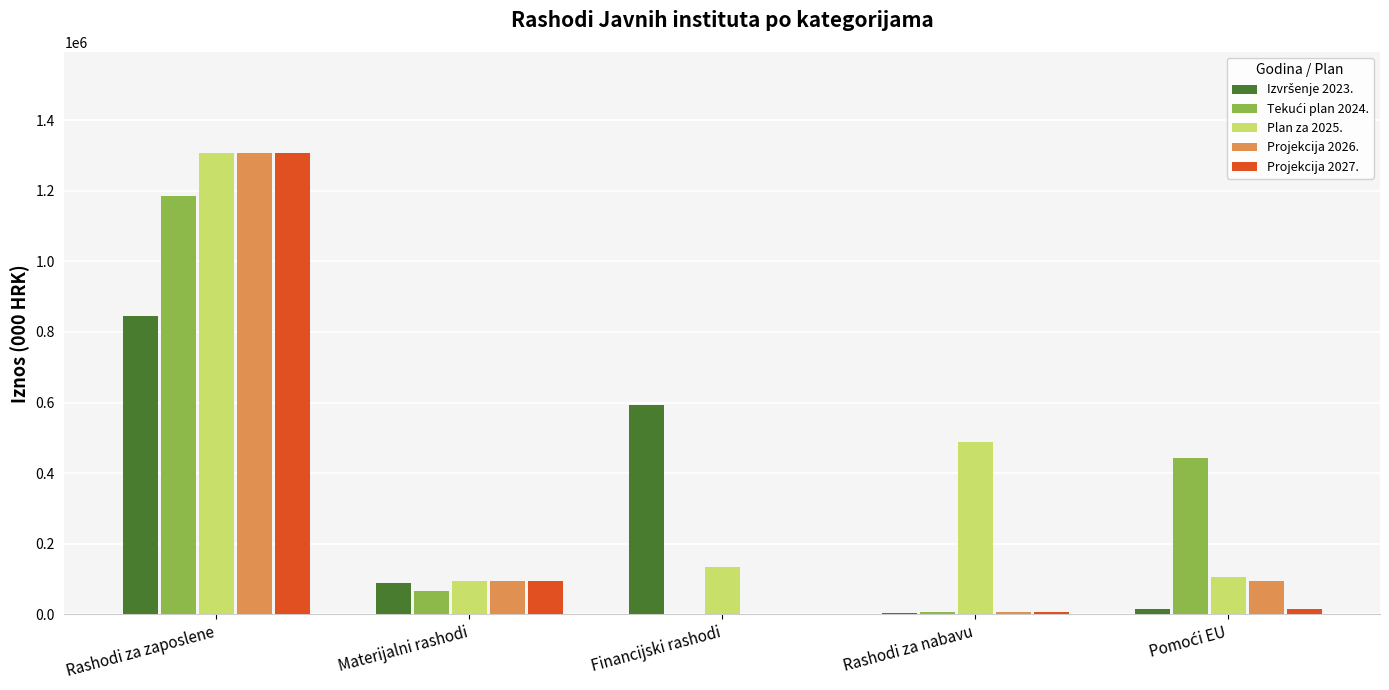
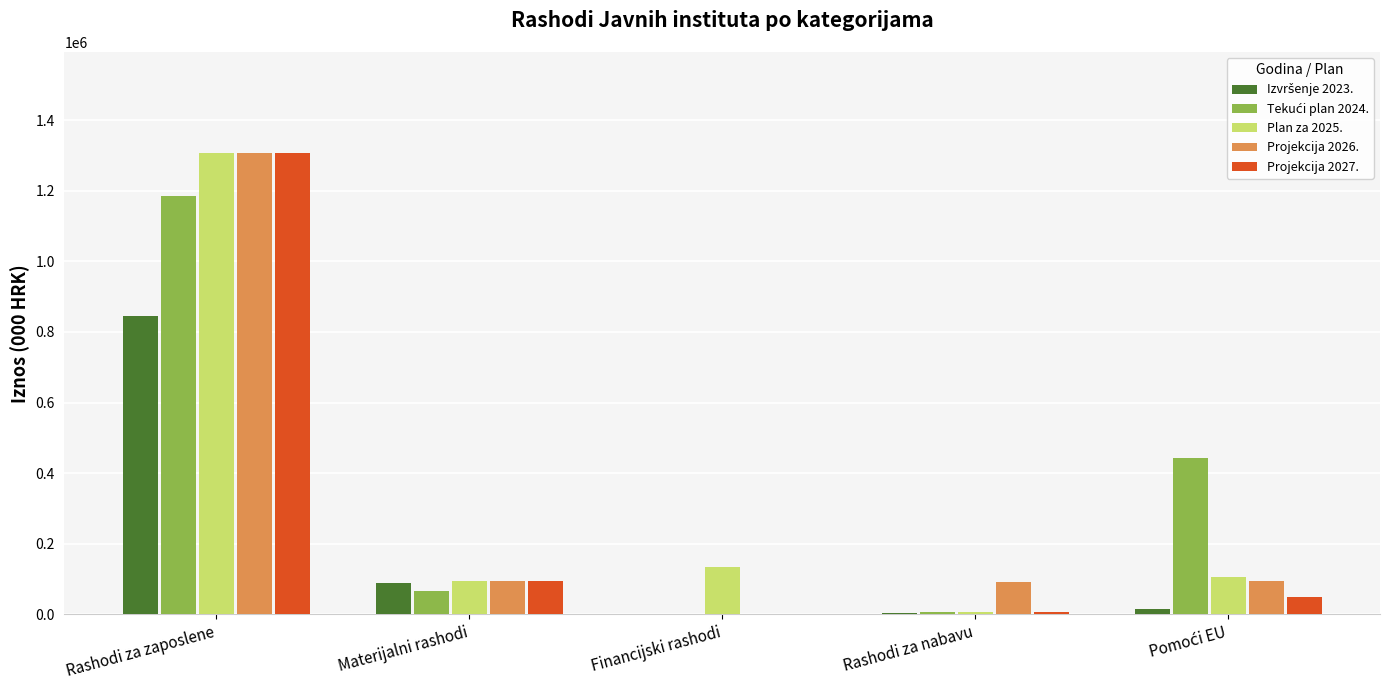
  {
    "Izvršenje 2023.": {
      "Rashodi za zaposlene": 850000,
      "Materijalni rashodi": 90000,
-     "Financijski rashodi": 590000,
+     "Financijski rashodi": 0,
      "Pomoći EU": 10000
    },
    "Tekući plan 2024.": {
      "Rashodi za zaposlene": 1180000,
      "Materijalni rashodi": 70000,
      "Rashodi za nabavu": 10000,
      "Pomoći EU": 440000
    },
    "Plan za 2025.": {
      "Rashodi za zaposlene": 1310000,
      "Materijalni rashodi": 90000,
      "Financijski rashodi": 140000,
-     "Rashodi za nabavu": 490000,
+     "Rashodi za nabavu": 10000,
      "Pomoći EU": 110000
    },
    "Projekcija 2026.": {
      "Rashodi za zaposlene": 1310000,
      "Materijalni rashodi": 90000,
-     "Rashodi za nabavu": 10000,
+     "Rashodi za nabavu": 90000,
      "Pomoći EU": 90000
    },
    "Projekcija 2027.": {
      "Rashodi za zaposlene": 1310000,
      "Materijalni rashodi": 90000,
      "Rashodi za nabavu": 10000,
-     "Pomoći EU": 20000
+     "Pomoći EU": 50000
    }
  }
